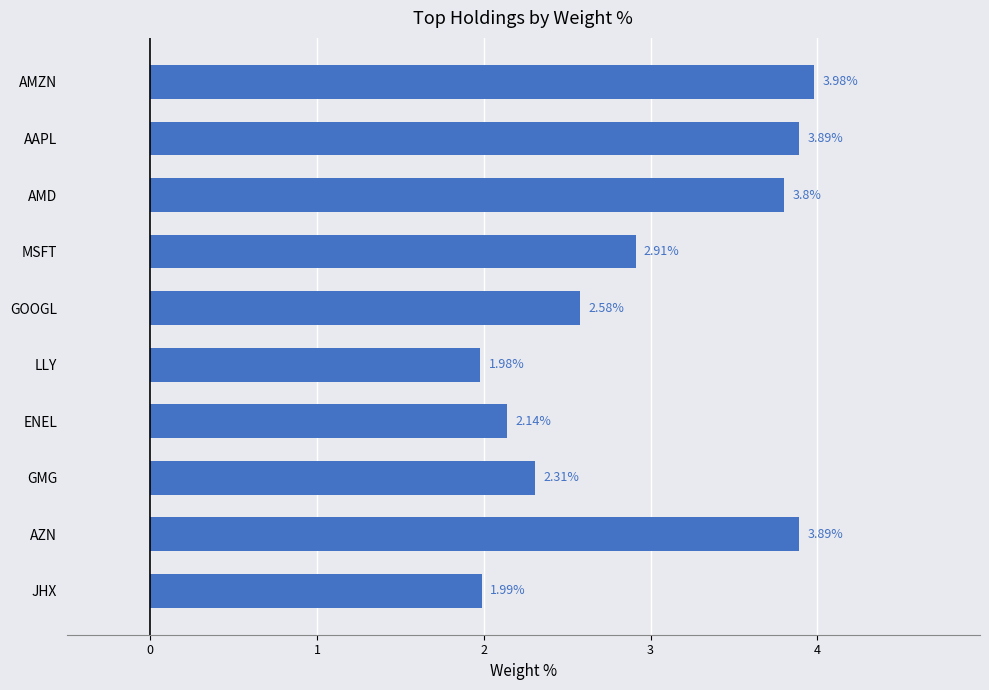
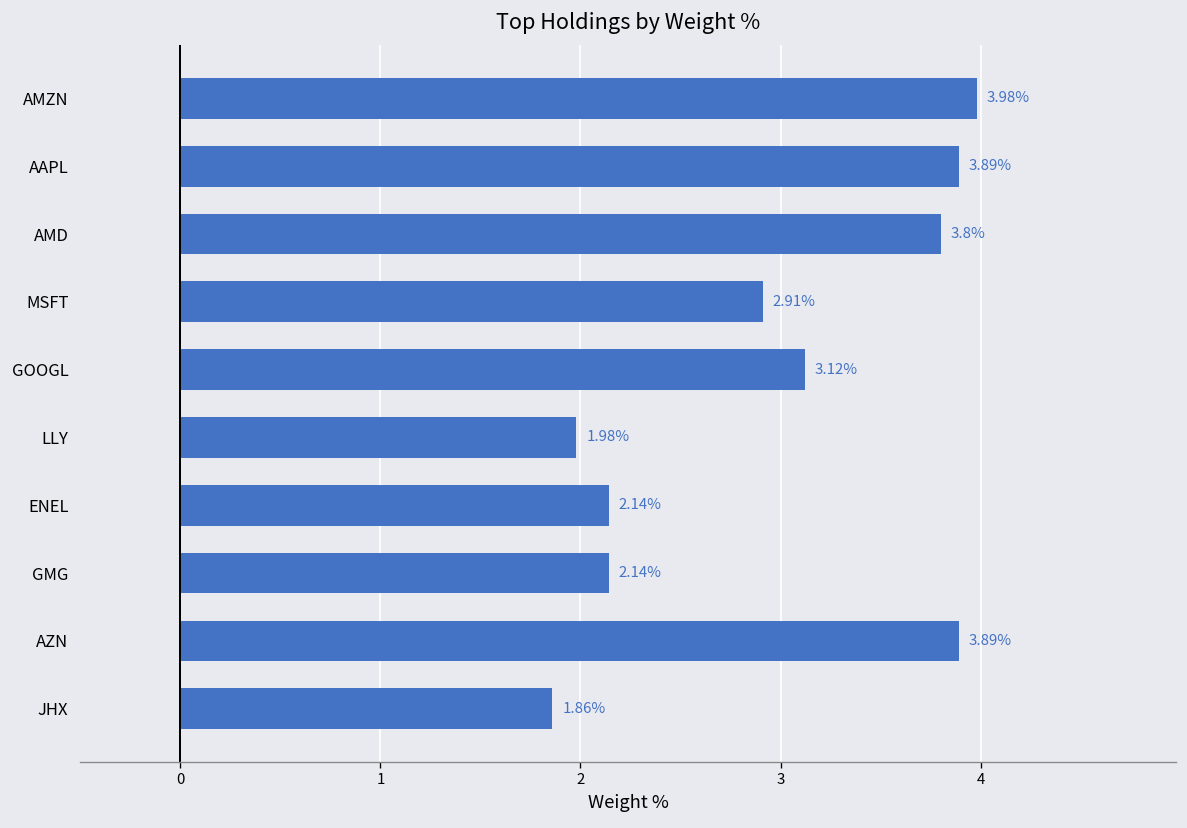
  {
    "AMZN": "3.98%",
    "AAPL": "3.89%",
    "AMD": "3.8%",
    "MSFT": "2.91%",
-   "GOOGL": "2.58%",
+   "GOOGL": "3.12%",
    "LLY": "1.98%",
    "ENEL": "2.14%",
-   "GMG": "2.31%",
+   "GMG": "2.14%",
    "AZN": "3.89%",
-   "JHX": "1.99%"
+   "JHX": "1.86%"
  }
